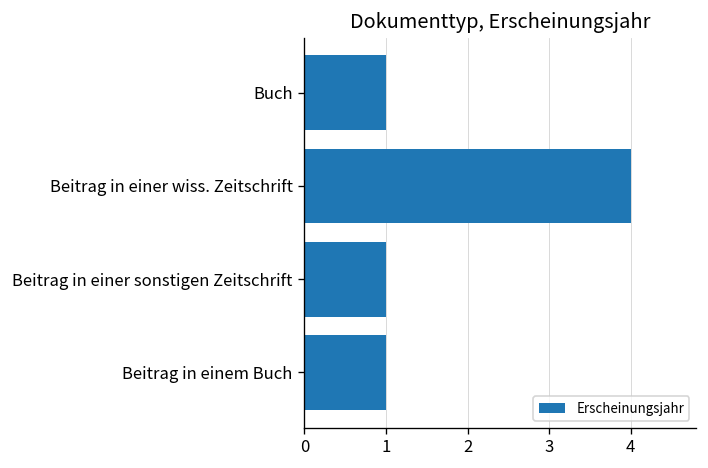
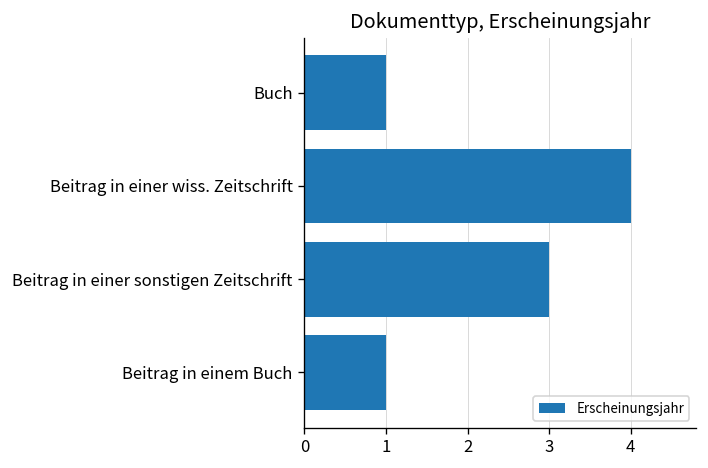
  {
    "Buch": 1,
    "Beitrag in einer wiss. Zeitschrift": 4,
-   "Beitrag in einer sonstigen Zeitschrift": 1,
+   "Beitrag in einer sonstigen Zeitschrift": 3,
    "Beitrag in einem Buch": 1
  }
